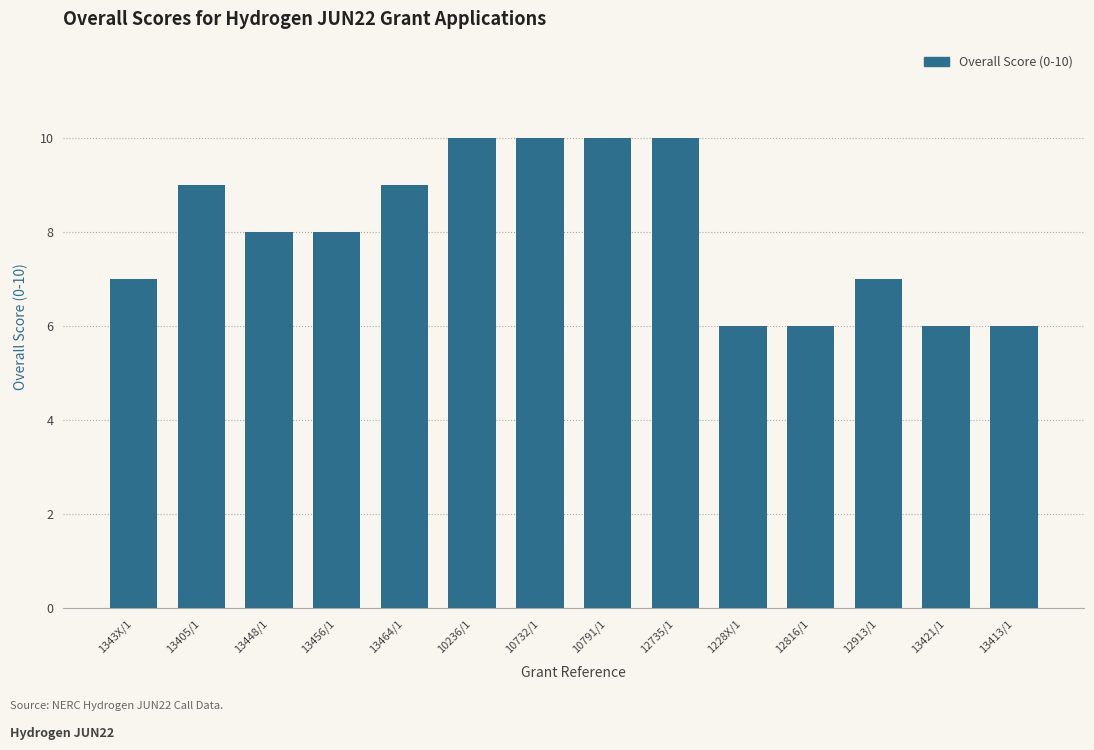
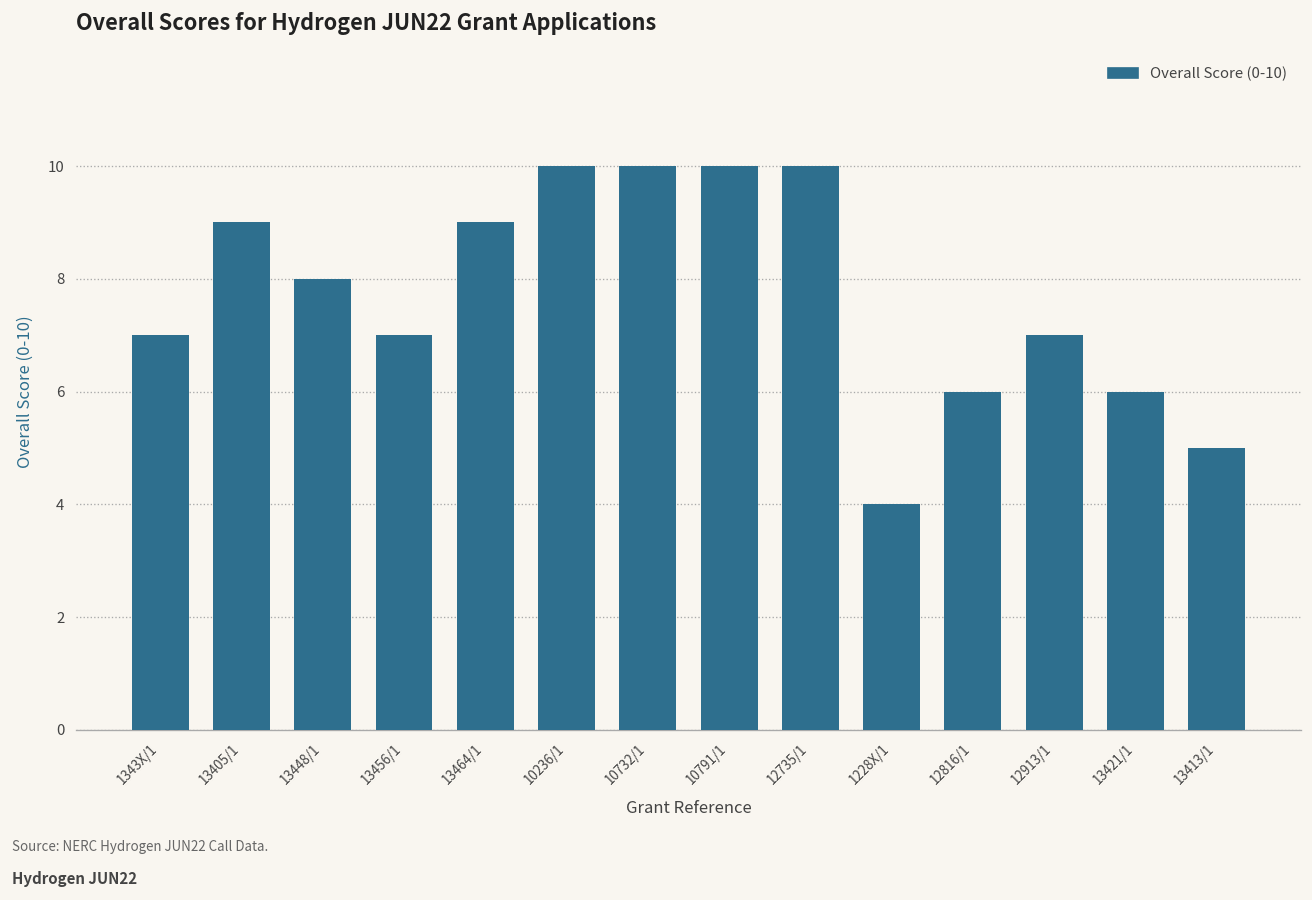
  {
    "1343X/1": 7,
    "13405/1": 9,
    "13448/1": 8,
-   "13456/1": 8,
+   "13456/1": 7,
    "13464/1": 9,
    "10236/1": 10,
    "10732/1": 10,
    "10791/1": 10,
    "12735/1": 10,
-   "1228X/1": 6,
+   "1228X/1": 4,
    "12816/1": 6,
    "12913/1": 7,
    "13421/1": 6,
-   "13413/1": 6
+   "13413/1": 5
  }
